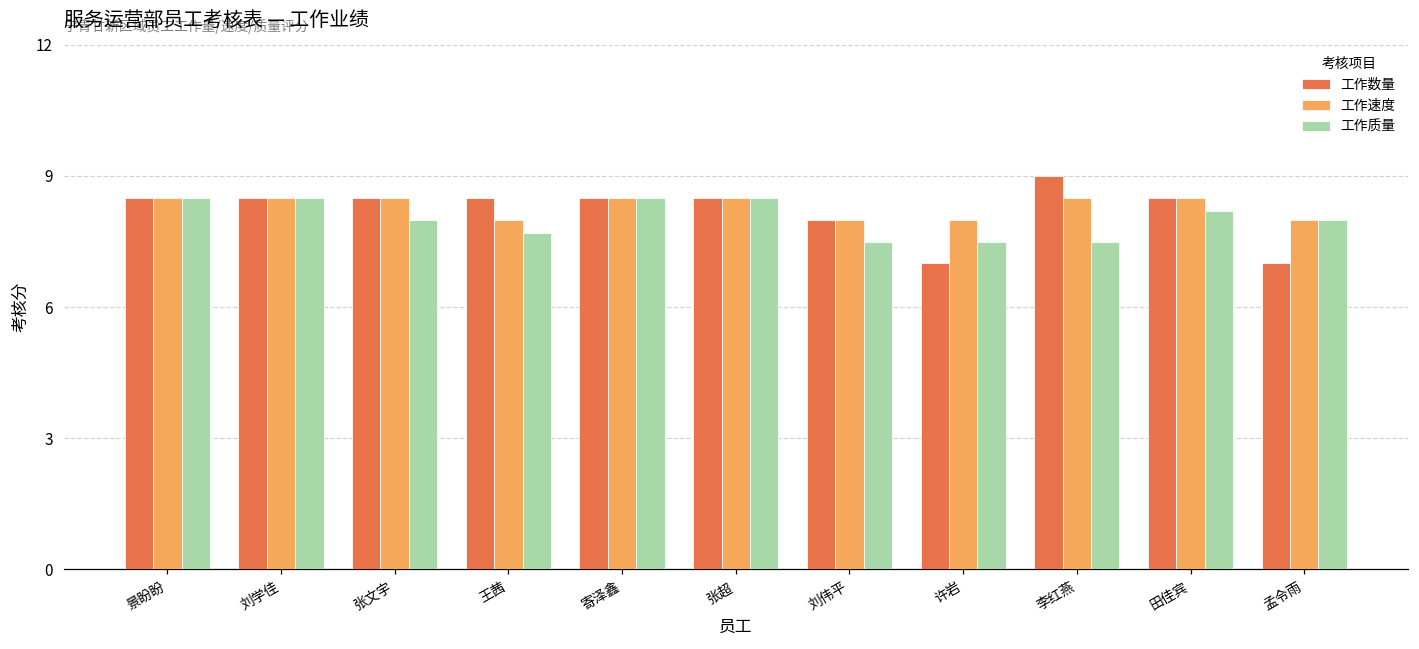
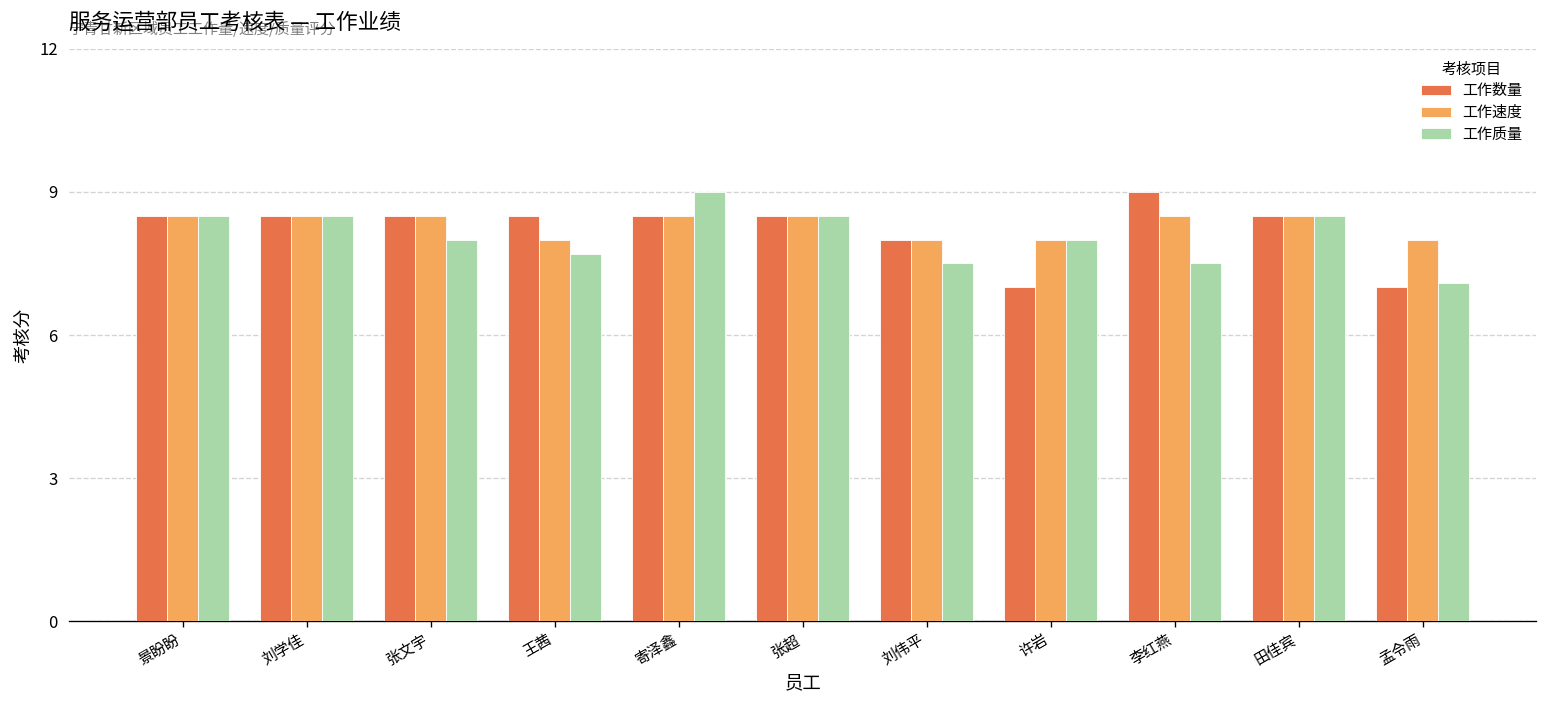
  {
    "工作质量": {
      "景盼盼": 8.5,
      "刘学佳": 8.5,
      "张文宇": 8.0,
      "王茜": 7.7,
-     "寄泽鑫": 8.5,
+     "寄泽鑫": 9.0,
      "张超": 8.5,
      "刘伟平": 7.5,
-     "许岩": 7.5,
+     "许岩": 8.0,
      "李红燕": 7.5,
-     "田佳宾": 8.2,
-     "孟令雨": 8.0
+     "田佳宾": 8.5,
+     "孟令雨": 7.1
    }
  }
